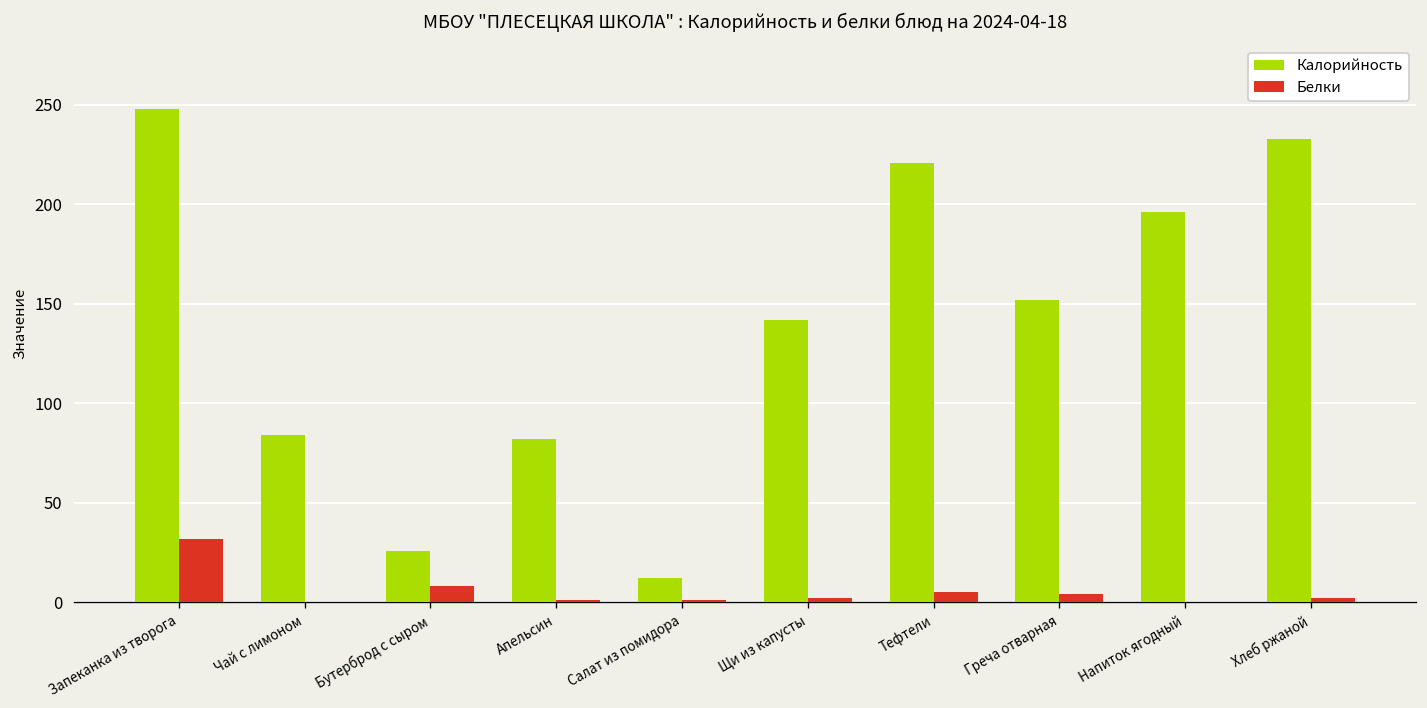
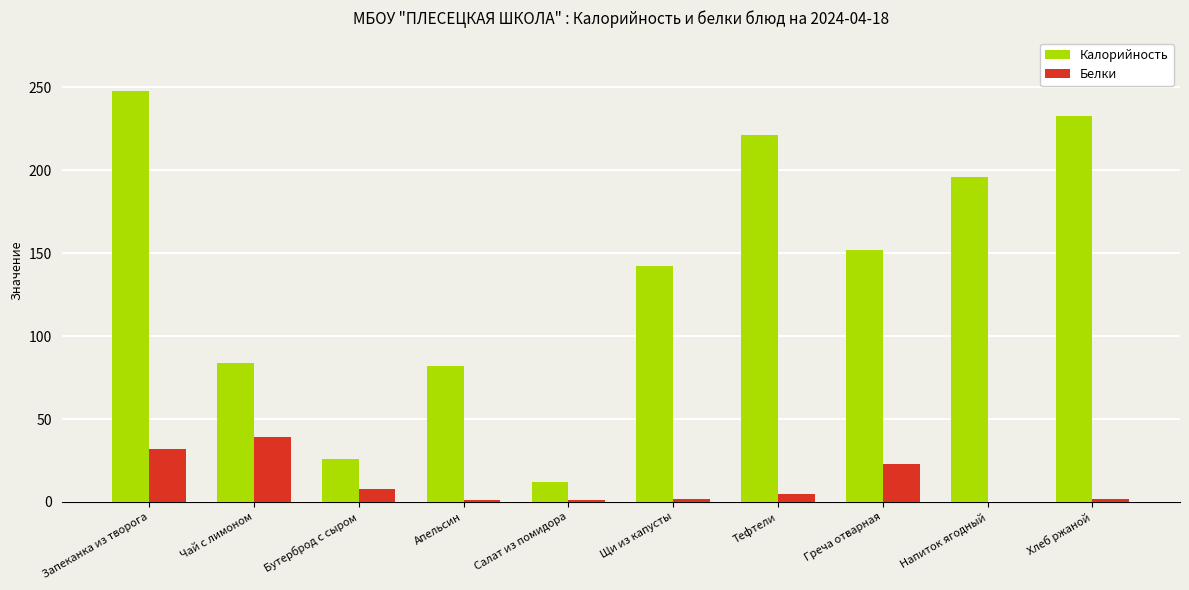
  {
    "Калорийность": {
      "Запеканка из творога": 248,
      "Чай с лимоном": 84,
      "Бутерброд с сыром": 26,
      "Апельсин": 82,
      "Салат из помидора": 12,
      "Щи из капусты": 142,
      "Тефтели": 221,
      "Греча отварная": 152,
      "Напиток ягодный": 196,
      "Хлеб ржаной": 233
    },
    "Белки": {
      "Запеканка из творога": 32,
-     "Чай с лимоном": 0,
+     "Чай с лимоном": 39,
      "Бутерброд с сыром": 8,
      "Щи из капусты": 2,
      "Тефтели": 5,
-     "Греча отварная": 4,
+     "Греча отварная": 23,
      "Напиток ягодный": 0,
      "Хлеб ржаной": 2
    }
  }
